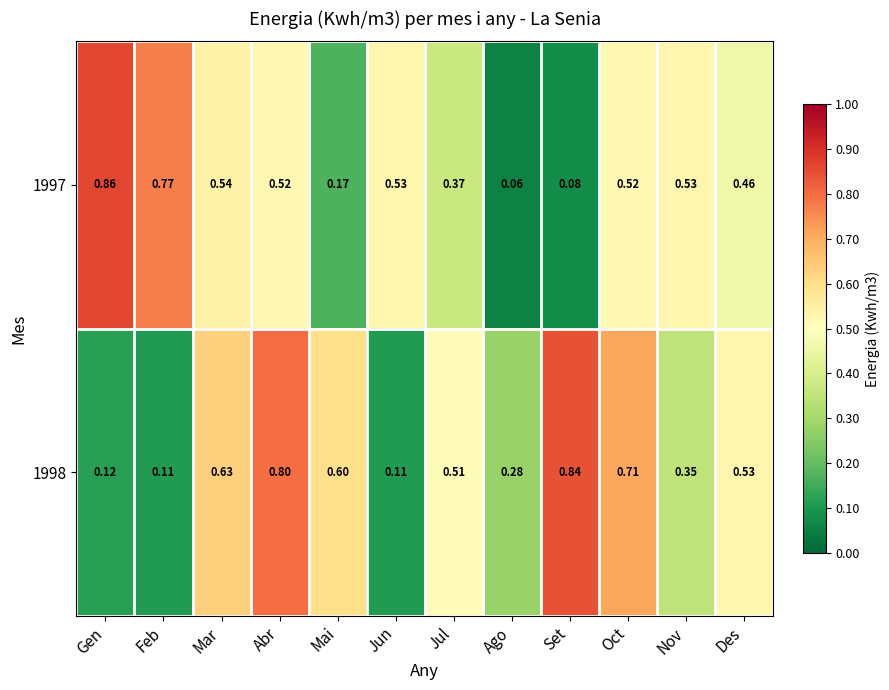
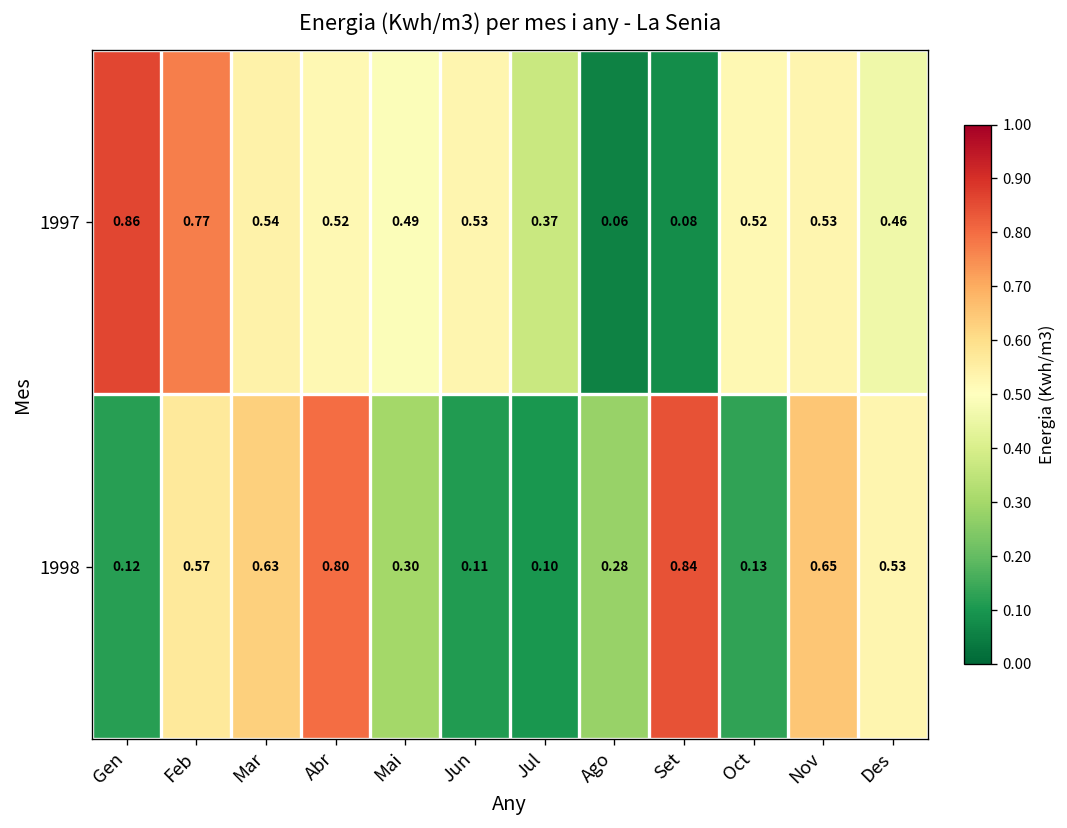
  {
    "1997": {
      "Gen": 0.86,
      "Feb": 0.77,
      "Mar": 0.54,
      "Abr": 0.52,
-     "Mai": 0.17,
+     "Mai": 0.49,
      "Jun": 0.53,
      "Jul": 0.37,
      "Ago": 0.06,
      "Set": 0.08,
      "Oct": 0.52,
      "Nov": 0.53,
      "Des": 0.46
    },
    "1998": {
      "Gen": 0.12,
-     "Feb": 0.11,
+     "Feb": 0.57,
      "Mar": 0.63,
      "Abr": 0.80,
-     "Mai": 0.60,
+     "Mai": 0.30,
      "Jun": 0.11,
-     "Jul": 0.51,
+     "Jul": 0.10,
      "Ago": 0.28,
      "Set": 0.84,
-     "Oct": 0.71,
-     "Nov": 0.35,
+     "Oct": 0.13,
+     "Nov": 0.65,
      "Des": 0.53
    }
  }
